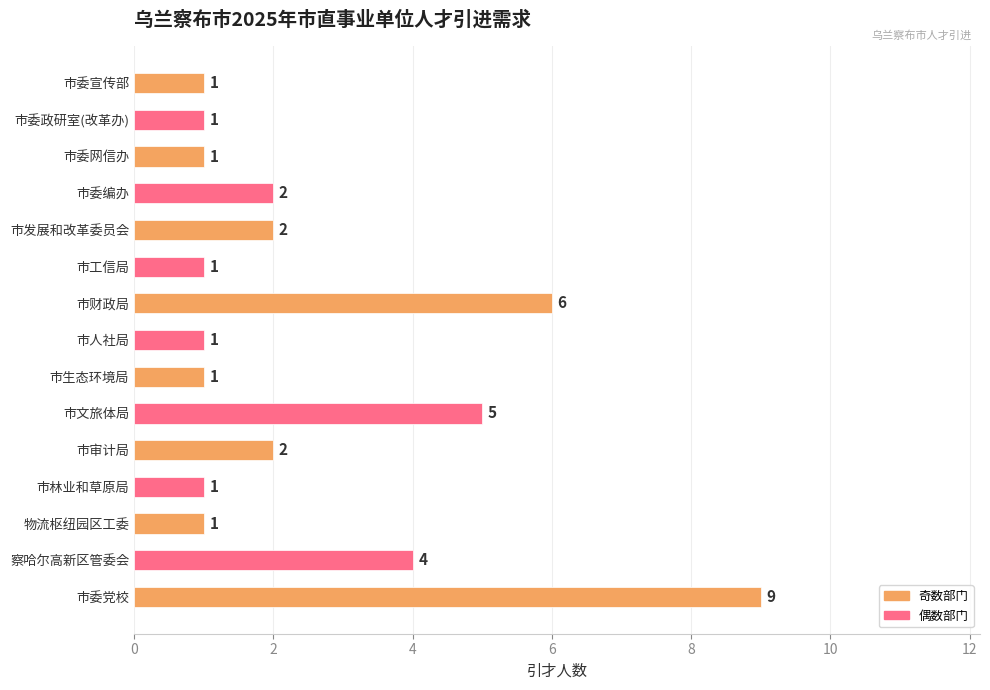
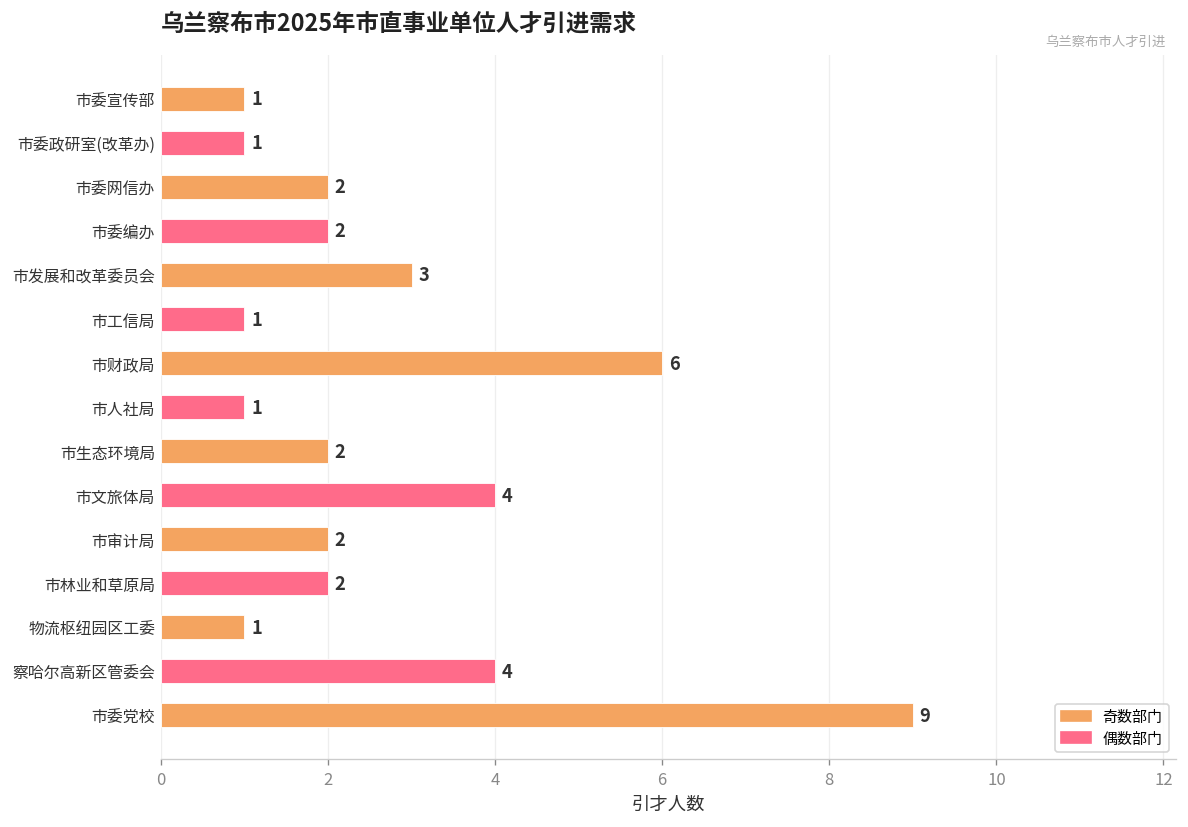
  {
    "市委宣传部": 1,
    "市委政研室(改革办)": 1,
-   "市委网信办": 1,
+   "市委网信办": 2,
    "市委编办": 2,
-   "市发展和改革委员会": 2,
+   "市发展和改革委员会": 3,
    "市工信局": 1,
    "市财政局": 6,
    "市人社局": 1,
-   "市生态环境局": 1,
-   "市文旅体局": 5,
+   "市生态环境局": 2,
+   "市文旅体局": 4,
    "市审计局": 2,
-   "市林业和草原局": 1,
+   "市林业和草原局": 2,
    "物流枢纽园区工委": 1,
    "察哈尔高新区管委会": 4,
    "市委党校": 9
  }
